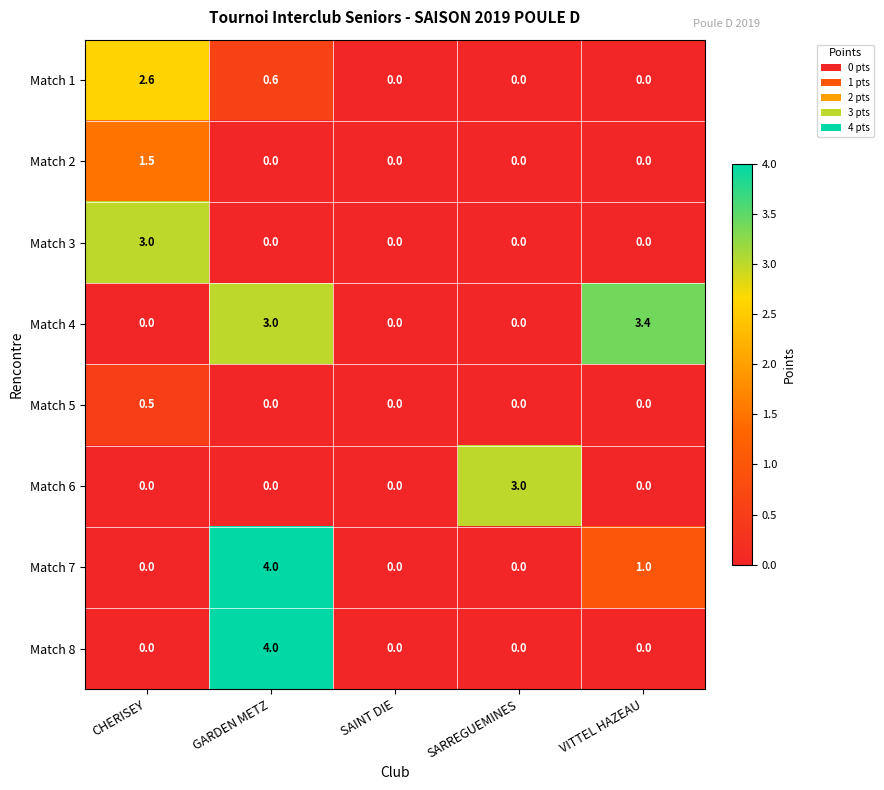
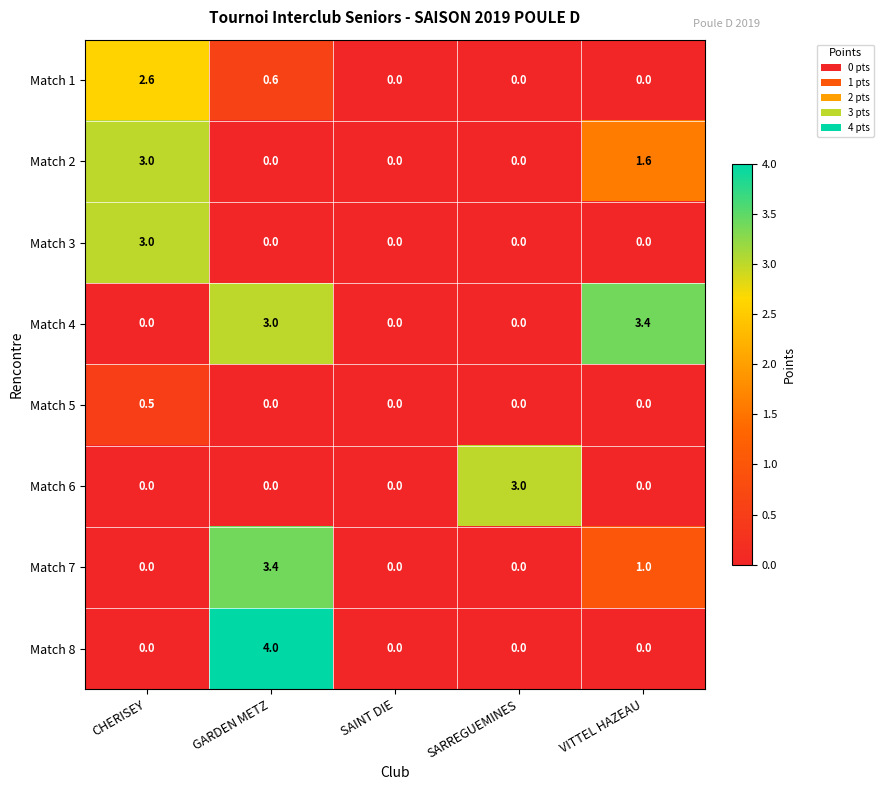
  {
    "Match 1": {
      "CHERISEY": 2.6,
      "GARDEN METZ": 0.6,
      "SAINT DIE": 0.0,
      "SARREGUEMINES": 0.0,
      "VITTEL HAZEAU": 0.0
    },
    "Match 2": {
-     "CHERISEY": 1.5,
+     "CHERISEY": 3.0,
      "GARDEN METZ": 0.0,
      "SAINT DIE": 0.0,
      "SARREGUEMINES": 0.0,
-     "VITTEL HAZEAU": 0.0
+     "VITTEL HAZEAU": 1.6
    },
    "Match 3": {
      "CHERISEY": 3.0,
      "GARDEN METZ": 0.0,
      "SAINT DIE": 0.0,
      "SARREGUEMINES": 0.0,
      "VITTEL HAZEAU": 0.0
    },
    "Match 4": {
      "CHERISEY": 0.0,
      "GARDEN METZ": 3.0,
      "SAINT DIE": 0.0,
      "SARREGUEMINES": 0.0,
      "VITTEL HAZEAU": 3.4
    },
    "Match 5": {
      "CHERISEY": 0.5,
      "GARDEN METZ": 0.0,
      "SAINT DIE": 0.0,
      "SARREGUEMINES": 0.0,
      "VITTEL HAZEAU": 0.0
    },
    "Match 6": {
      "CHERISEY": 0.0,
      "GARDEN METZ": 0.0,
      "SAINT DIE": 0.0,
      "SARREGUEMINES": 3.0,
      "VITTEL HAZEAU": 0.0
    },
    "Match 7": {
      "CHERISEY": 0.0,
-     "GARDEN METZ": 4.0,
+     "GARDEN METZ": 3.4,
      "SAINT DIE": 0.0,
      "SARREGUEMINES": 0.0,
      "VITTEL HAZEAU": 1.0
    },
    "Match 8": {
      "CHERISEY": 0.0,
      "GARDEN METZ": 4.0,
      "SAINT DIE": 0.0,
      "SARREGUEMINES": 0.0,
      "VITTEL HAZEAU": 0.0
    }
  }
